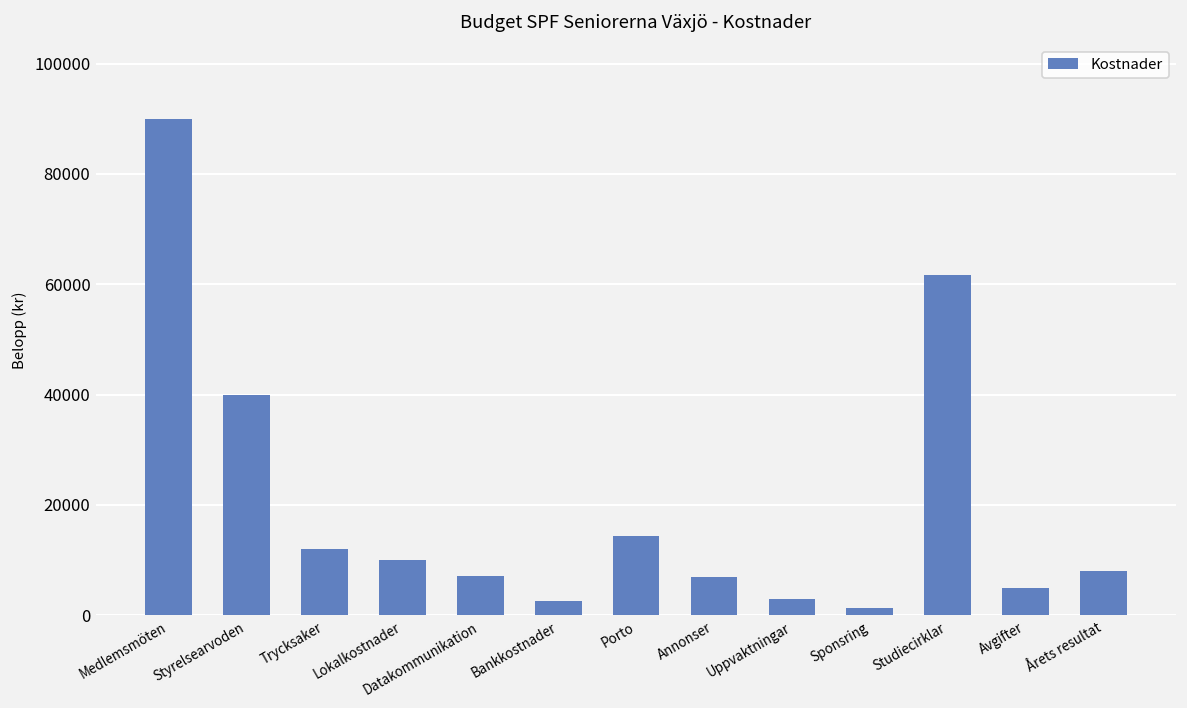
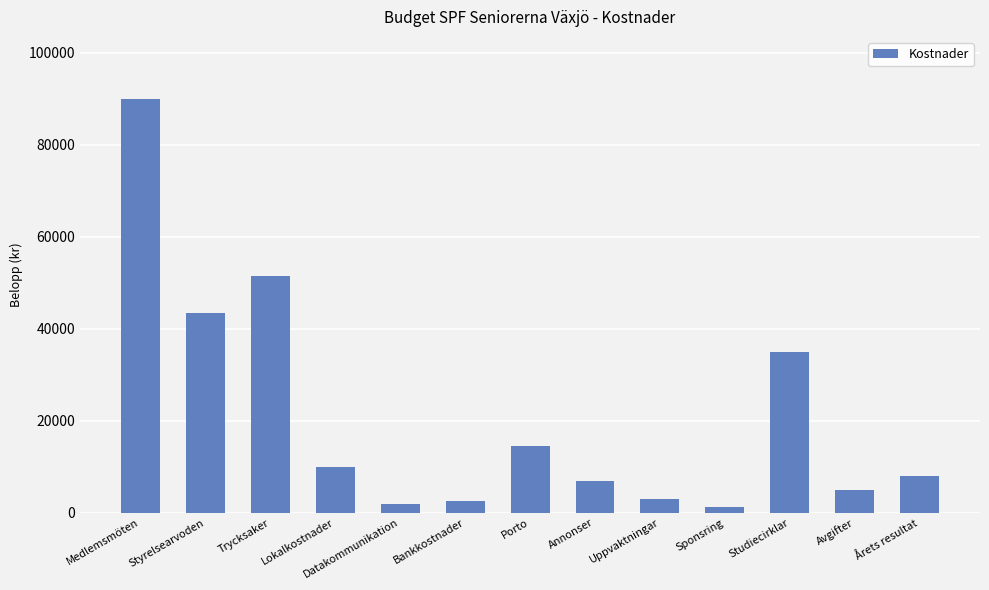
  {
    "Medlemsmöten": 90000,
-   "Styrelsearvoden": 40000,
-   "Trycksaker": 12000,
+   "Styrelsearvoden": 43000,
+   "Trycksaker": 52000,
    "Lokalkostnader": 10000,
-   "Datakommunikation": 7000,
+   "Datakommunikation": 2000,
    "Bankkostnader": 3000,
    "Porto": 14000,
    "Annonser": 7000,
    "Uppvaktningar": 3000,
    "Sponsring": 1000,
-   "Studiecirklar": 62000,
+   "Studiecirklar": 35000,
    "Avgifter": 5000,
    "Årets resultat": 8000
  }
